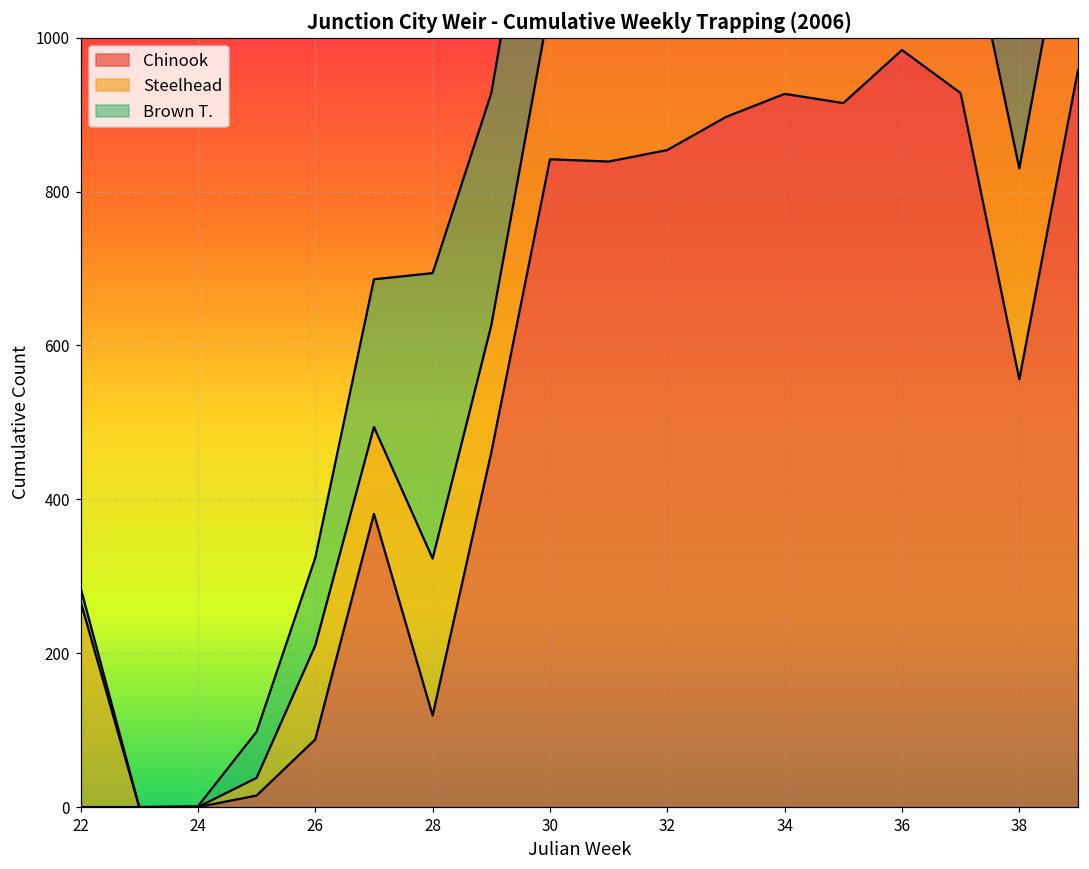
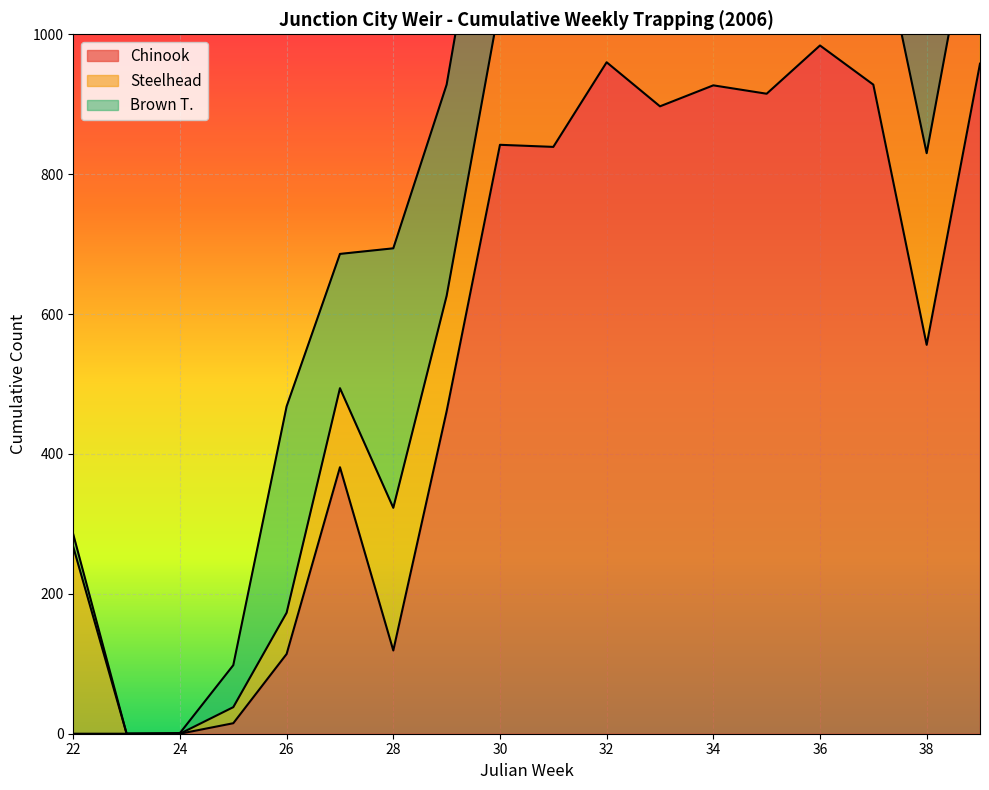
  {
    "Chinook": {
      "22": 0,
-     "26": 90,
+     "26": 110,
      "28": 120,
      "30": 840,
-     "32": 850,
+     "32": 960,
      "34": 930,
      "36": 980,
      "38": 560
    },
    "Steelhead": {
      "22": 270,
-     "26": 120,
+     "26": 60,
      "28": 200,
      "38": 270
    },
    "Brown T.": {
      "22": 20,
-     "26": 110,
+     "26": 300,
      "28": 370
    }
  }
